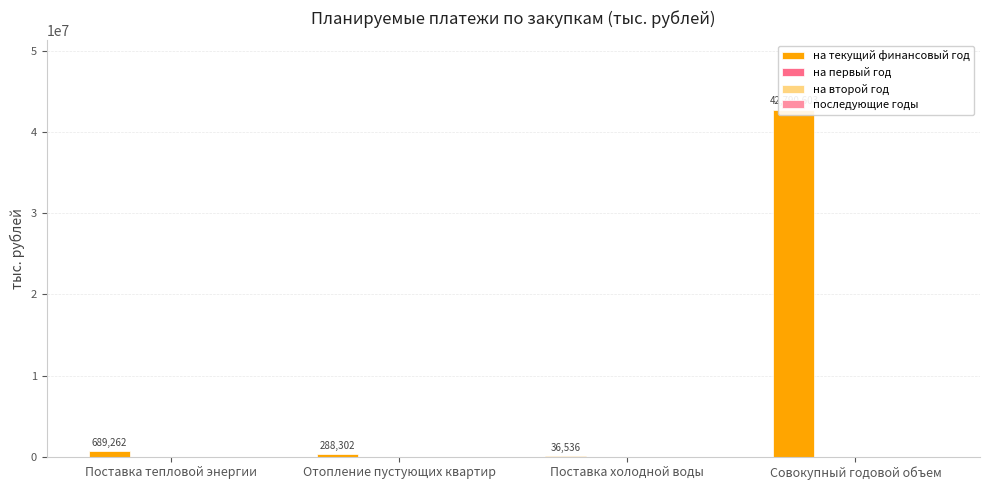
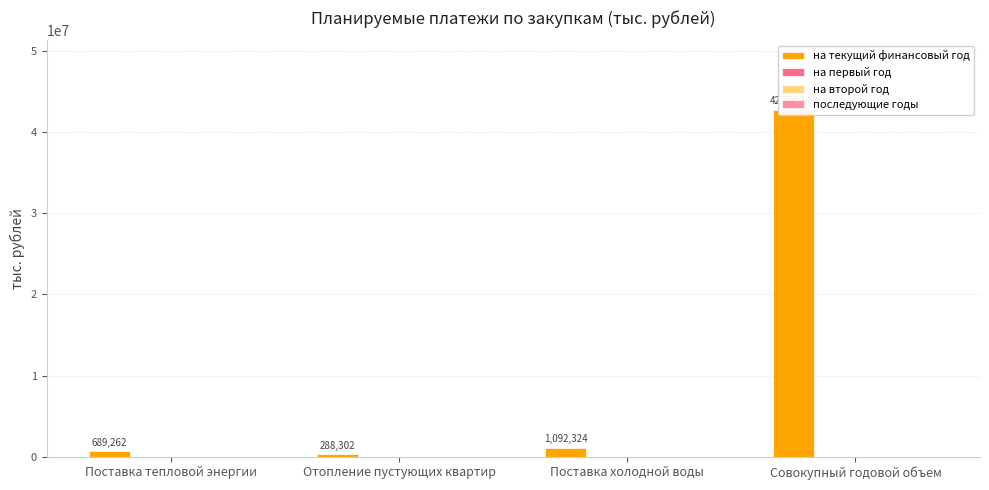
  {
    "на текущий финансовый год": {
      "Поставка тепловой энергии": "689,262",
      "Отопление пустующих квартир": "288,302",
-     "Поставка холодной воды": "36,536"
+     "Поставка холодной воды": "1,092,324"
    },
    "на второй год": {
      "Поставка тепловой энергии": "0",
      "Отопление пустующих квартир": "0",
      "Поставка холодной воды": "0",
      "Совокупный годовой объем": "0"
    }
  }
